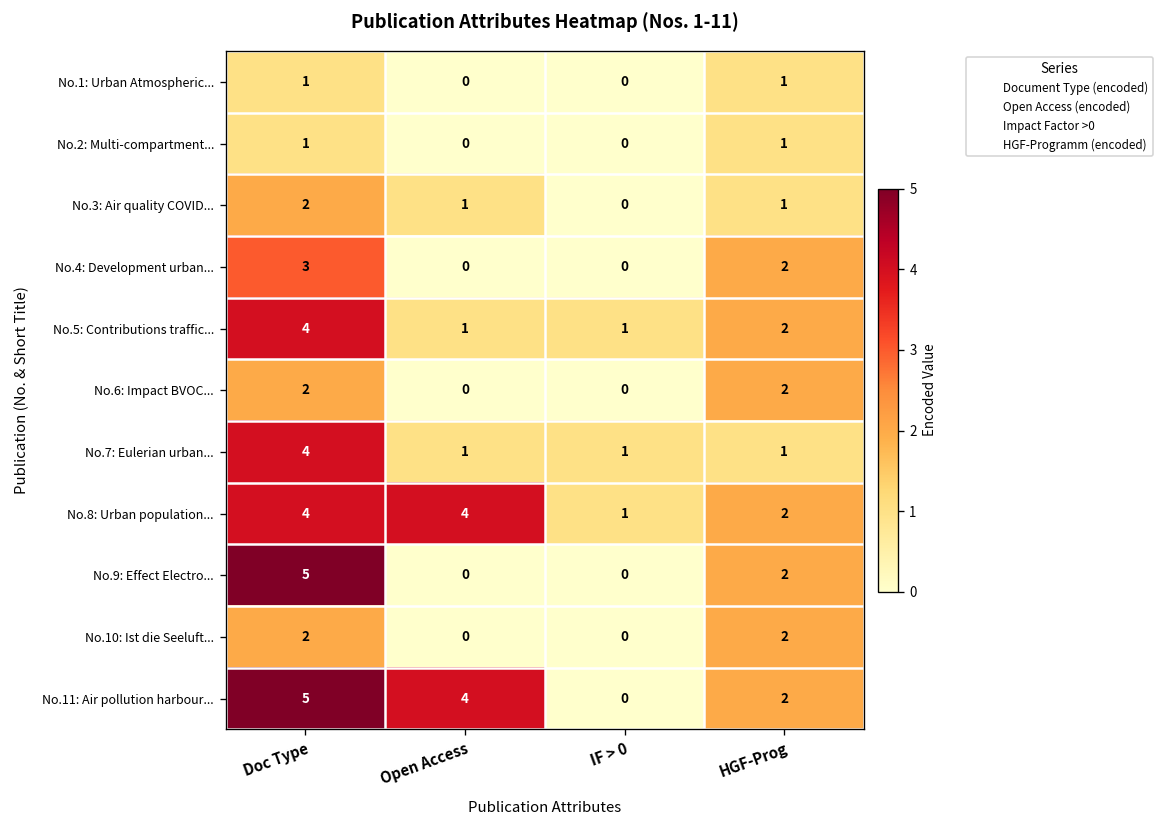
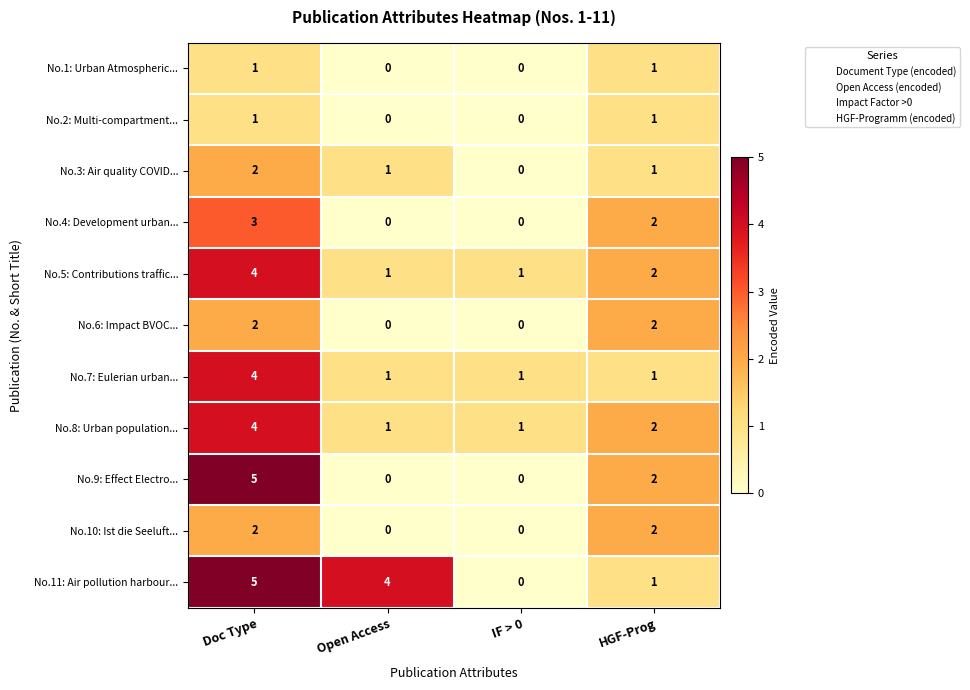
  {
    "No.1: Urban Atmospheric...": {
      "Doc Type": 1,
      "Open Access": 0,
      "IF > 0": 0,
      "HGF-Prog": 1
    },
    "No.2: Multi-compartment...": {
      "Doc Type": 1,
      "Open Access": 0,
      "IF > 0": 0,
      "HGF-Prog": 1
    },
    "No.3: Air quality COVID...": {
      "Doc Type": 2,
      "Open Access": 1,
      "IF > 0": 0,
      "HGF-Prog": 1
    },
    "No.4: Development urban...": {
      "Doc Type": 3,
      "Open Access": 0,
      "IF > 0": 0,
      "HGF-Prog": 2
    },
    "No.5: Contributions traffic...": {
      "Doc Type": 4,
      "Open Access": 1,
      "IF > 0": 1,
      "HGF-Prog": 2
    },
    "No.6: Impact BVOC...": {
      "Doc Type": 2,
      "Open Access": 0,
      "IF > 0": 0,
      "HGF-Prog": 2
    },
    "No.7: Eulerian urban...": {
      "Doc Type": 4,
      "Open Access": 1,
      "IF > 0": 1,
      "HGF-Prog": 1
    },
    "No.8: Urban population...": {
      "Doc Type": 4,
-     "Open Access": 4,
+     "Open Access": 1,
      "IF > 0": 1,
      "HGF-Prog": 2
    },
    "No.9: Effect Electro...": {
      "Doc Type": 5,
      "Open Access": 0,
      "IF > 0": 0,
      "HGF-Prog": 2
    },
    "No.10: Ist die Seeluft...": {
      "Doc Type": 2,
      "Open Access": 0,
      "IF > 0": 0,
      "HGF-Prog": 2
    },
    "No.11: Air pollution harbour...": {
      "Doc Type": 5,
      "Open Access": 4,
      "IF > 0": 0,
-     "HGF-Prog": 2
+     "HGF-Prog": 1
    }
  }
